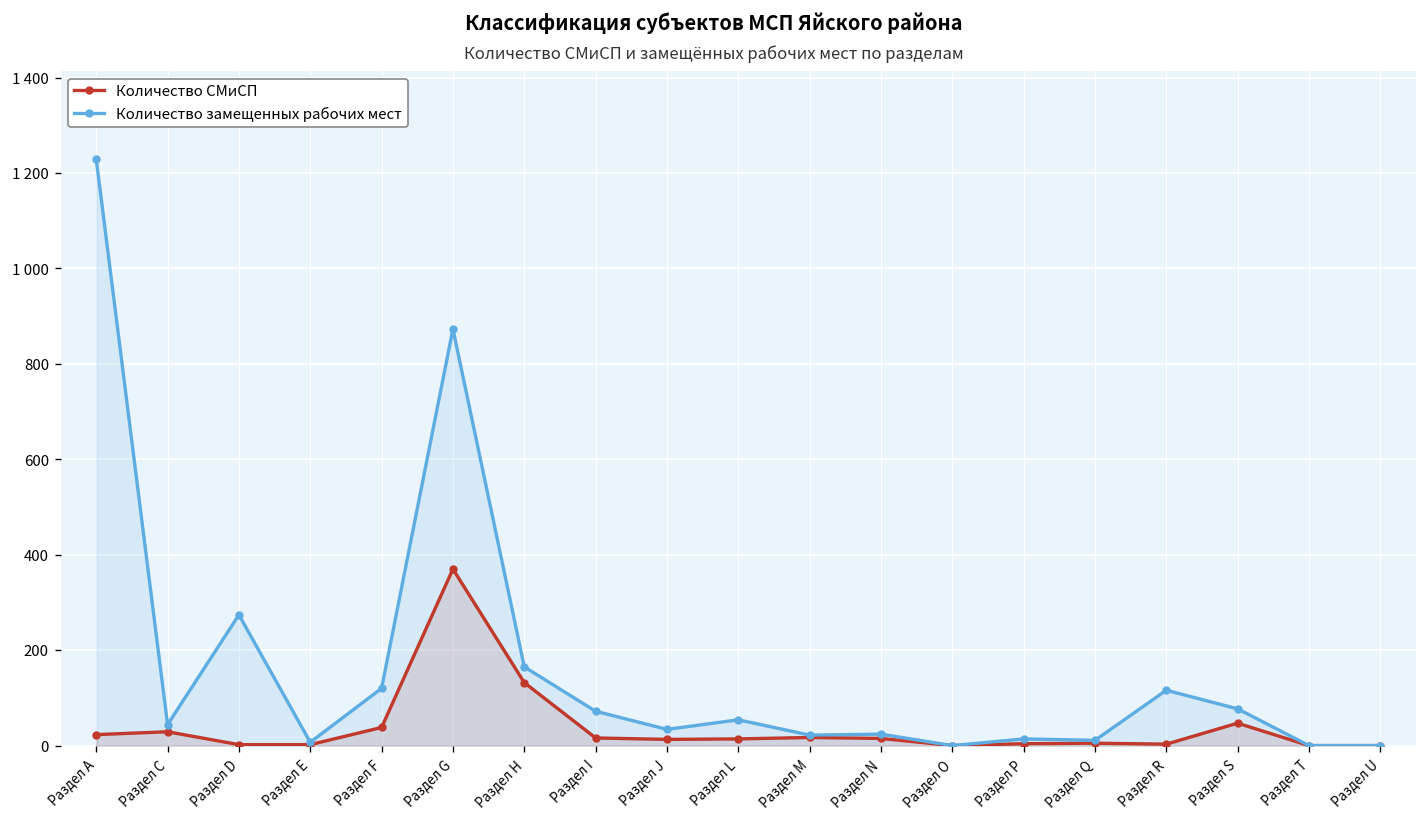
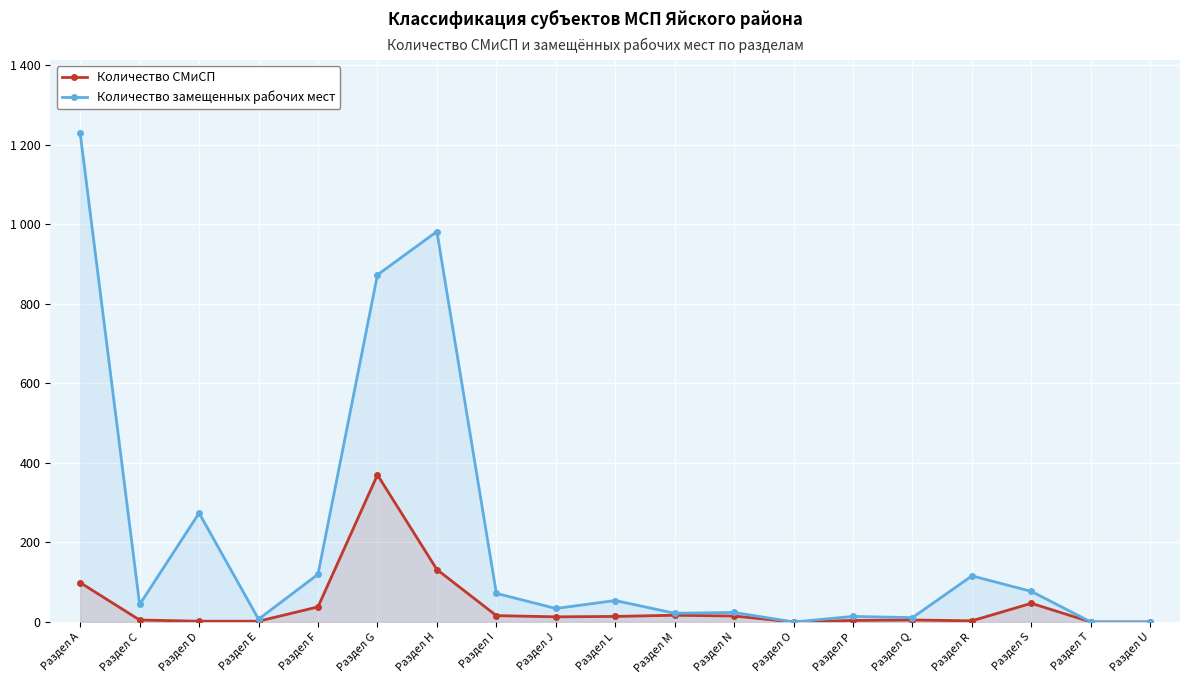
  {
    "Количество СМиСП": {
-     "Раздел А": 20,
-     "Раздел С": 30,
+     "Раздел А": 100,
+     "Раздел С": 10,
      "Раздел D": 0,
      "Раздел F": 40,
      "Раздел G": 370,
      "Раздел Н": 130,
      "Раздел I": 20,
      "Раздел J": 10,
      "Раздел L": 10,
      "Раздел N": 20,
      "Раздел Р": 0,
      "Раздел R": 0,
      "Раздел S": 50
    },
    "Количество замещенных рабочих мест": {
      "Раздел А": 1230,
      "Раздел С": 40,
      "Раздел D": 270,
      "Раздел F": 120,
      "Раздел G": 870,
-     "Раздел Н": 170,
+     "Раздел Н": 980,
      "Раздел I": 70,
      "Раздел J": 30,
      "Раздел L": 50,
      "Раздел N": 20,
      "Раздел Р": 10,
      "Раздел R": 120,
      "Раздел S": 80
    }
  }
